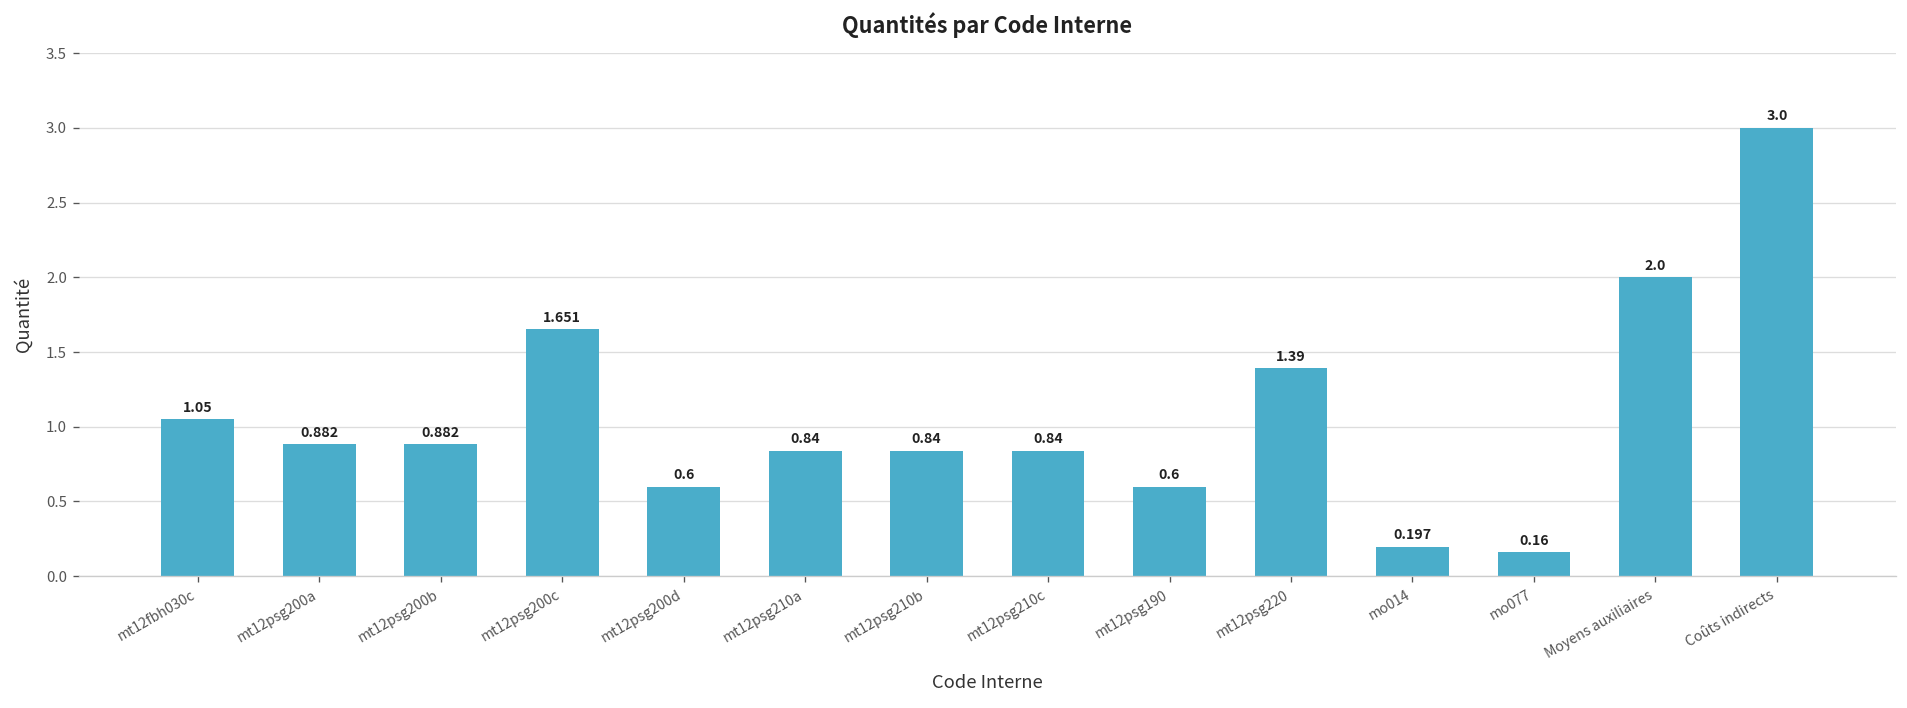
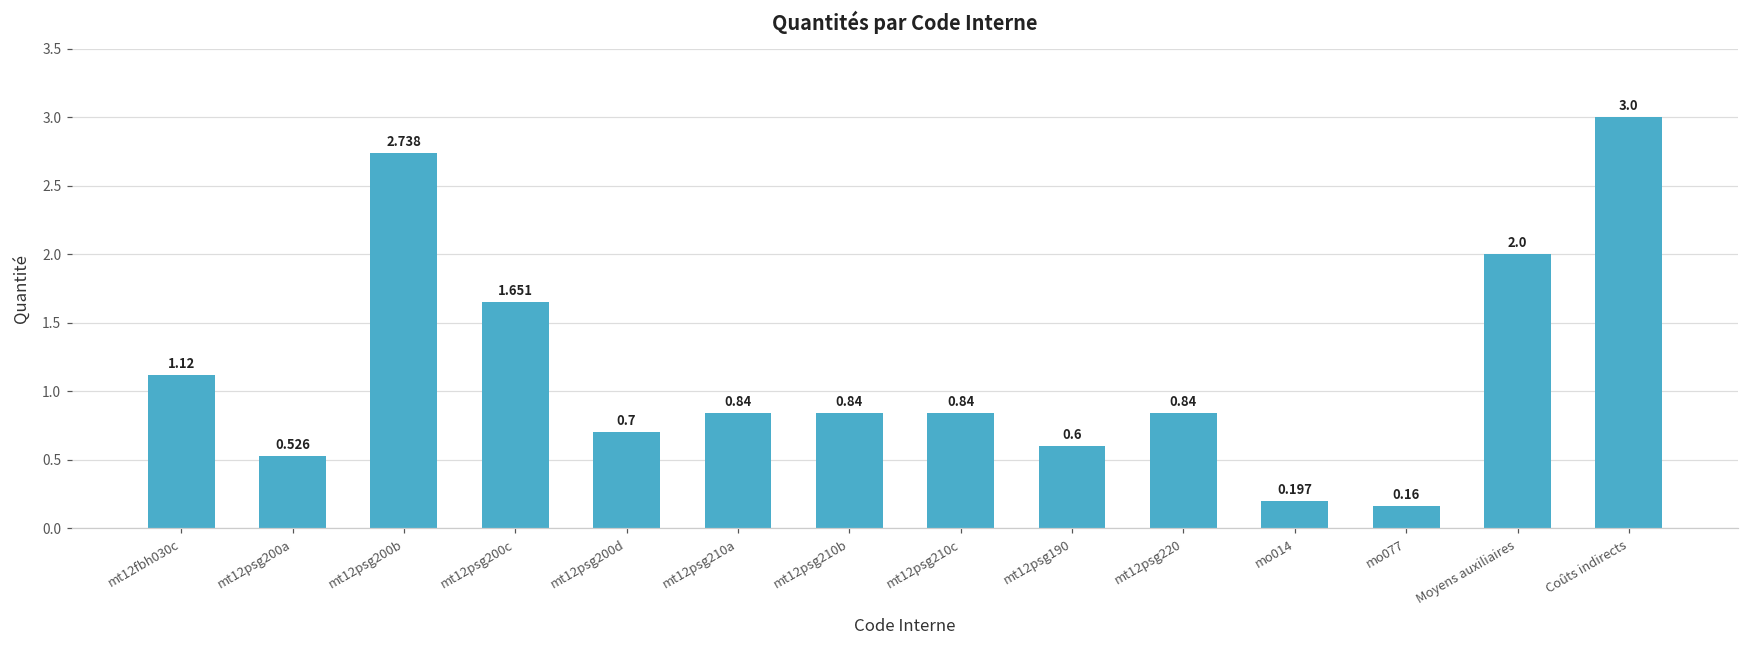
  {
-   "mt12fbh030c": 1.05,
-   "mt12psg200a": 0.882,
-   "mt12psg200b": 0.882,
+   "mt12fbh030c": 1.12,
+   "mt12psg200a": 0.526,
+   "mt12psg200b": 2.738,
    "mt12psg200c": 1.651,
-   "mt12psg200d": 0.6,
+   "mt12psg200d": 0.7,
    "mt12psg210a": 0.84,
    "mt12psg210b": 0.84,
    "mt12psg210c": 0.84,
    "mt12psg190": 0.6,
-   "mt12psg220": 1.39,
+   "mt12psg220": 0.84,
    "mo014": 0.197,
    "mo077": 0.16,
    "Moyens auxiliaires": 2.0,
    "Coûts indirects": 3.0
  }
